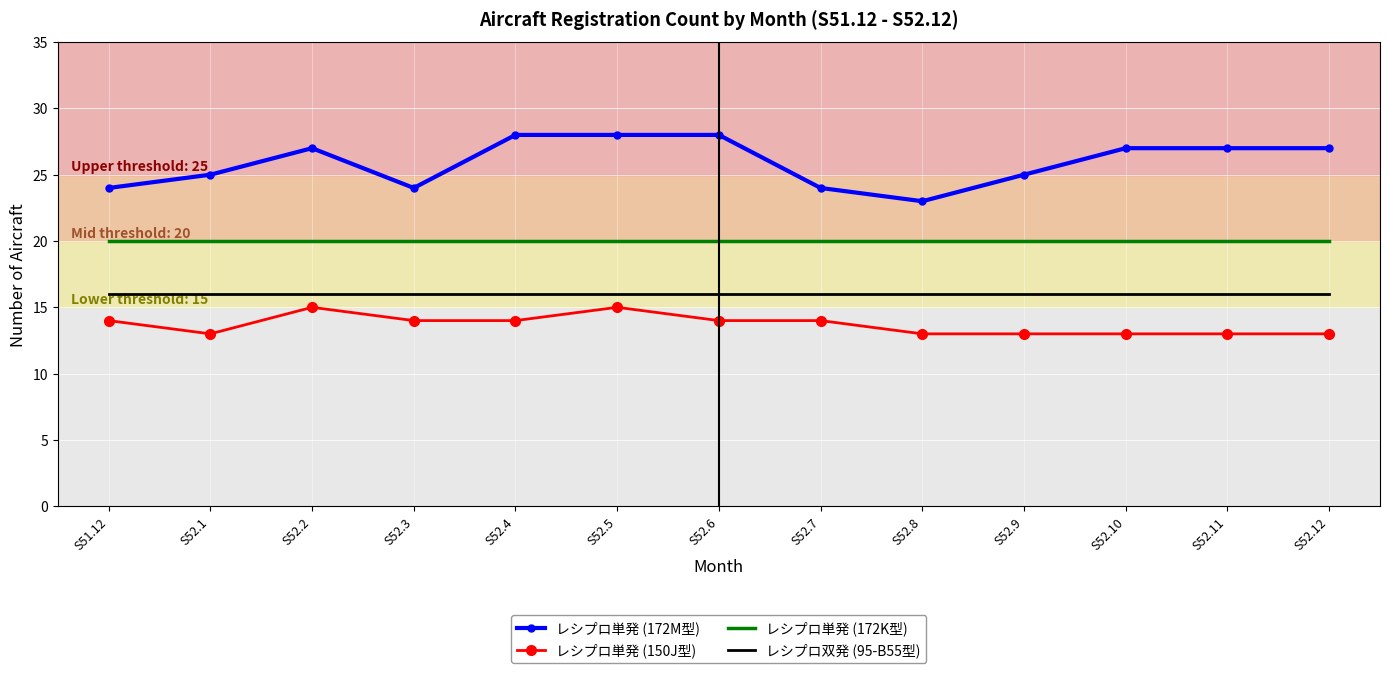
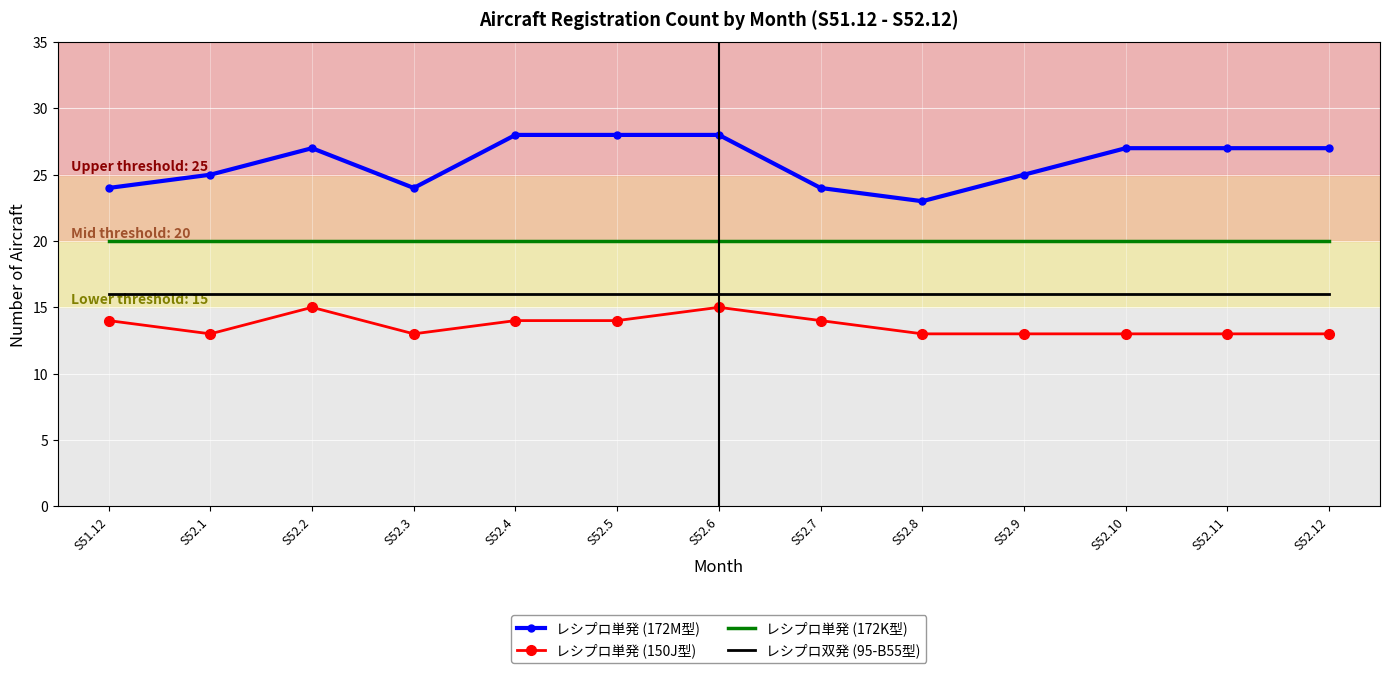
  {
    "レシプロ単発 (172M型)": {
      "S52.1": 25
    },
    "レシプロ単発 (150J型)": {
      "S51.12": 14,
      "S52.1": 13,
      "S52.2": 15,
-     "S52.3": 14,
+     "S52.3": 13,
      "S52.4": 14,
-     "S52.5": 15,
-     "S52.6": 14,
+     "S52.5": 14,
+     "S52.6": 15,
      "S52.7": 14,
      "S52.8": 13,
      "S52.9": 13,
      "S52.10": 13,
      "S52.11": 13,
      "S52.12": 13
    },
    "レシプロ単発 (172K型)": {
      "S51.12": 20
    },
    "レシプロ双発 (95-B55型)": {
      "S52.1": 16,
      "S52.2": 16,
      "S52.3": 16,
      "S52.4": 16,
      "S52.5": 16,
      "S52.6": 16,
      "S52.7": 16,
      "S52.8": 16,
      "S52.9": 16,
      "S52.10": 16,
      "S52.11": 16,
      "S52.12": 16
    }
  }
